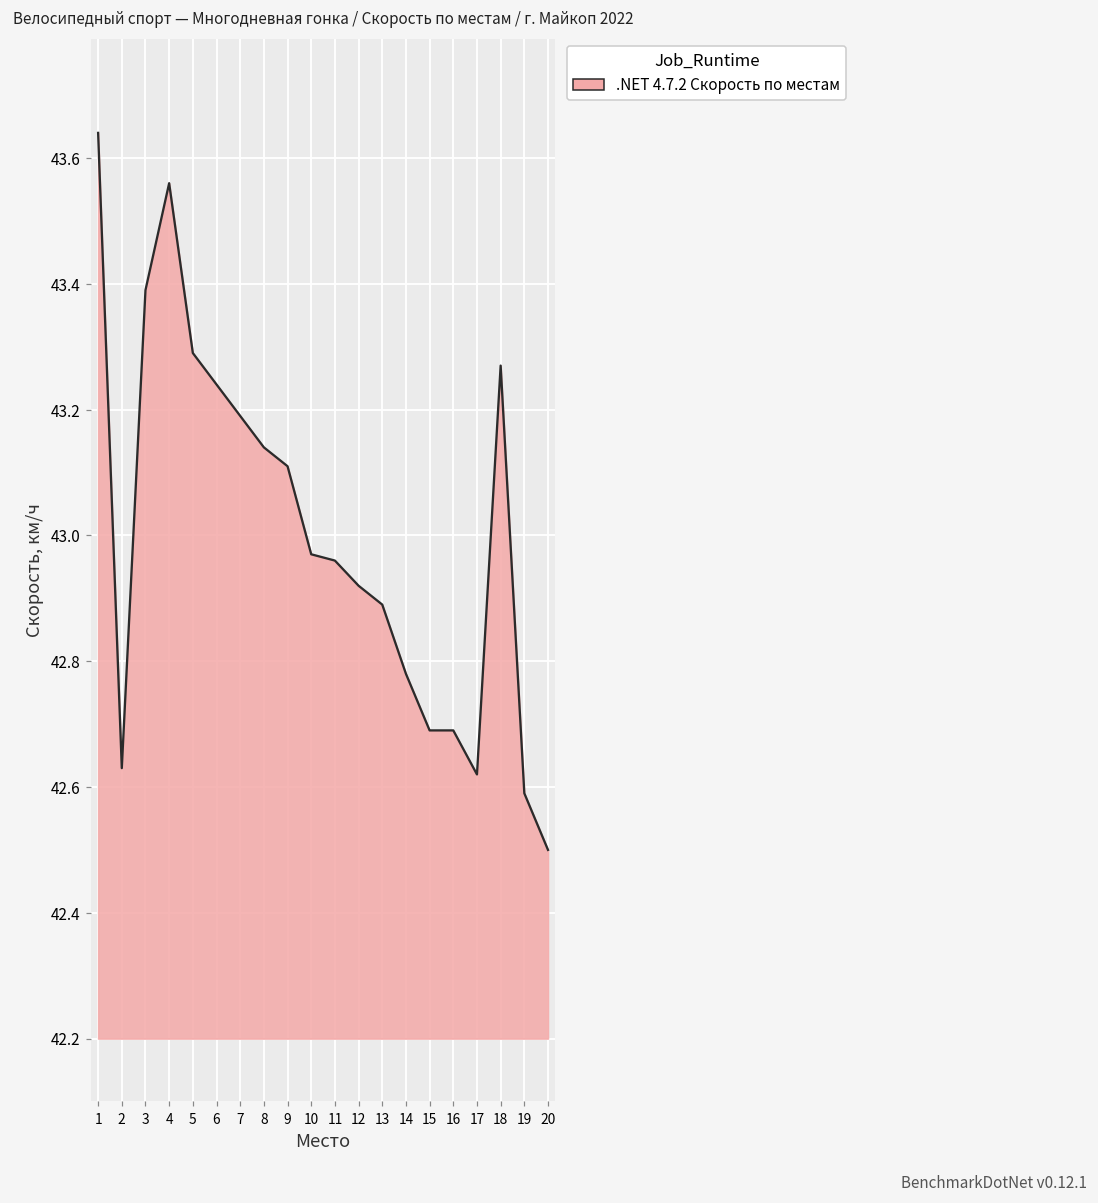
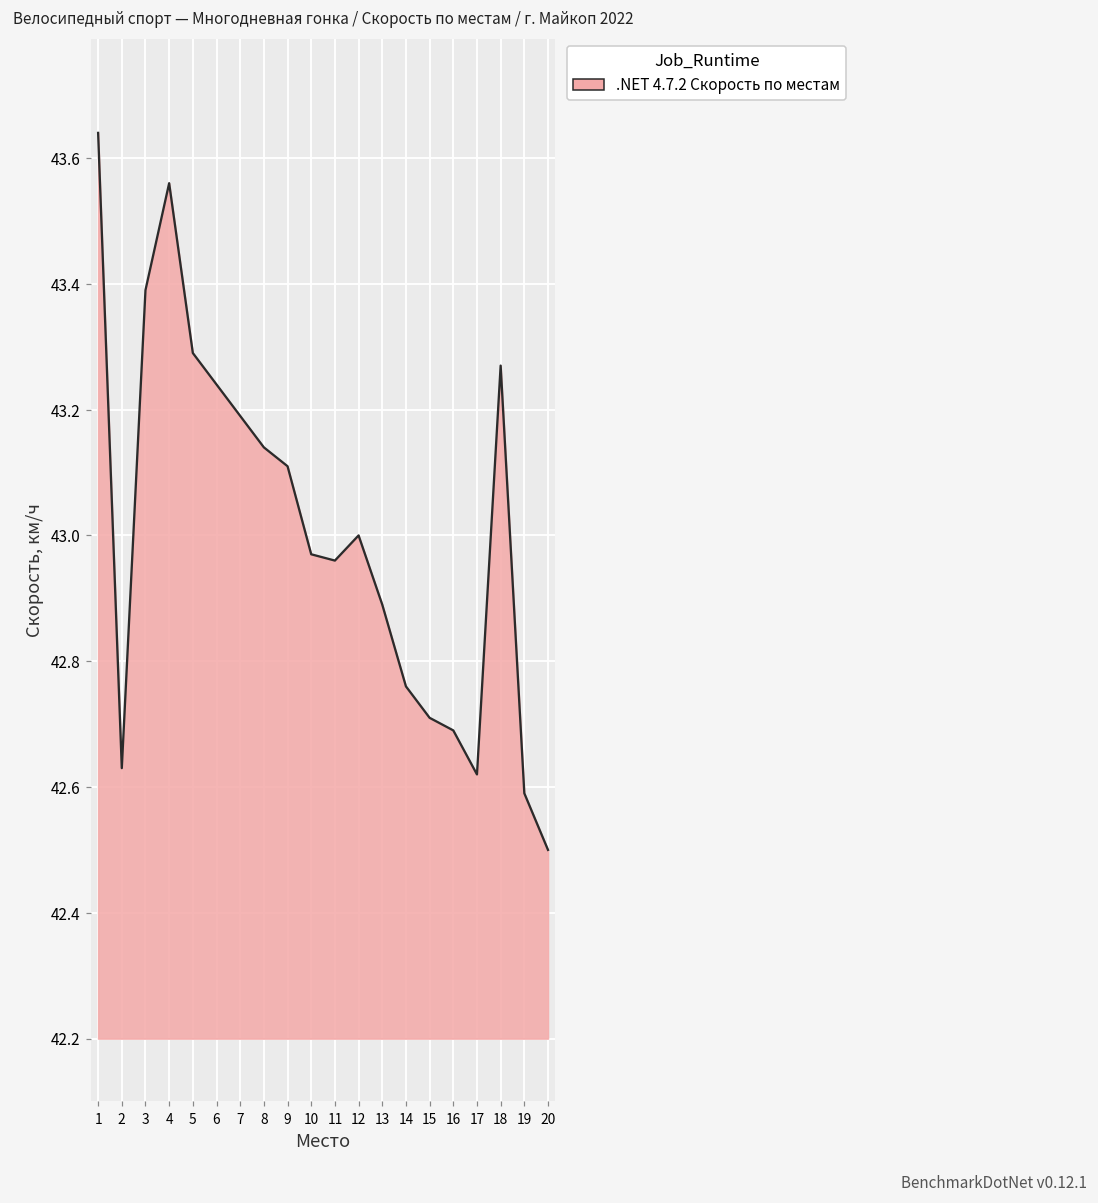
  {
    "1": 43.64,
    "2": 42.63,
    "3": 43.39,
    "4": 43.56,
    "5": 43.29,
    "6": 43.24,
    "7": 43.19,
    "8": 43.14,
    "9": 43.11,
    "10": 42.97,
    "11": 42.96,
-   "12": 42.92,
+   "12": 43.00,
    "13": 42.89,
-   "14": 42.78,
-   "15": 42.69,
+   "14": 42.76,
+   "15": 42.71,
    "16": 42.69,
    "17": 42.62,
    "18": 43.27,
    "19": 42.59,
    "20": 42.50
  }
